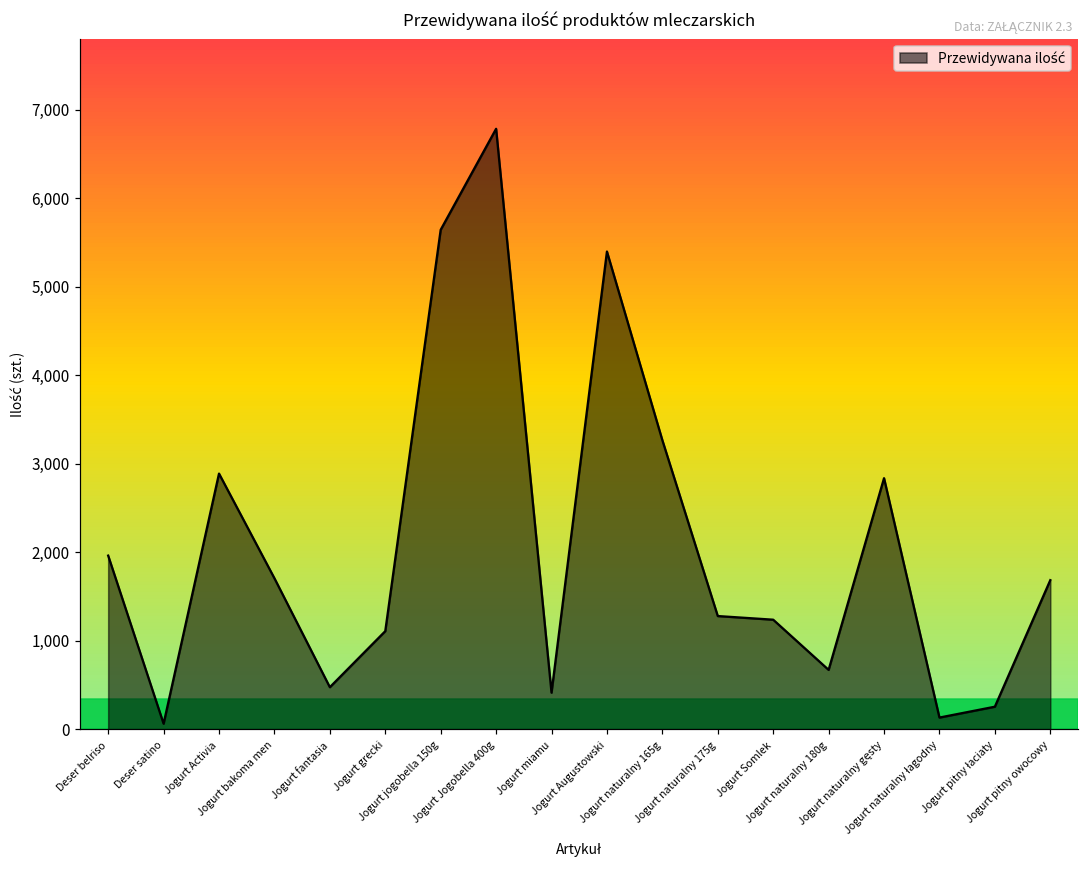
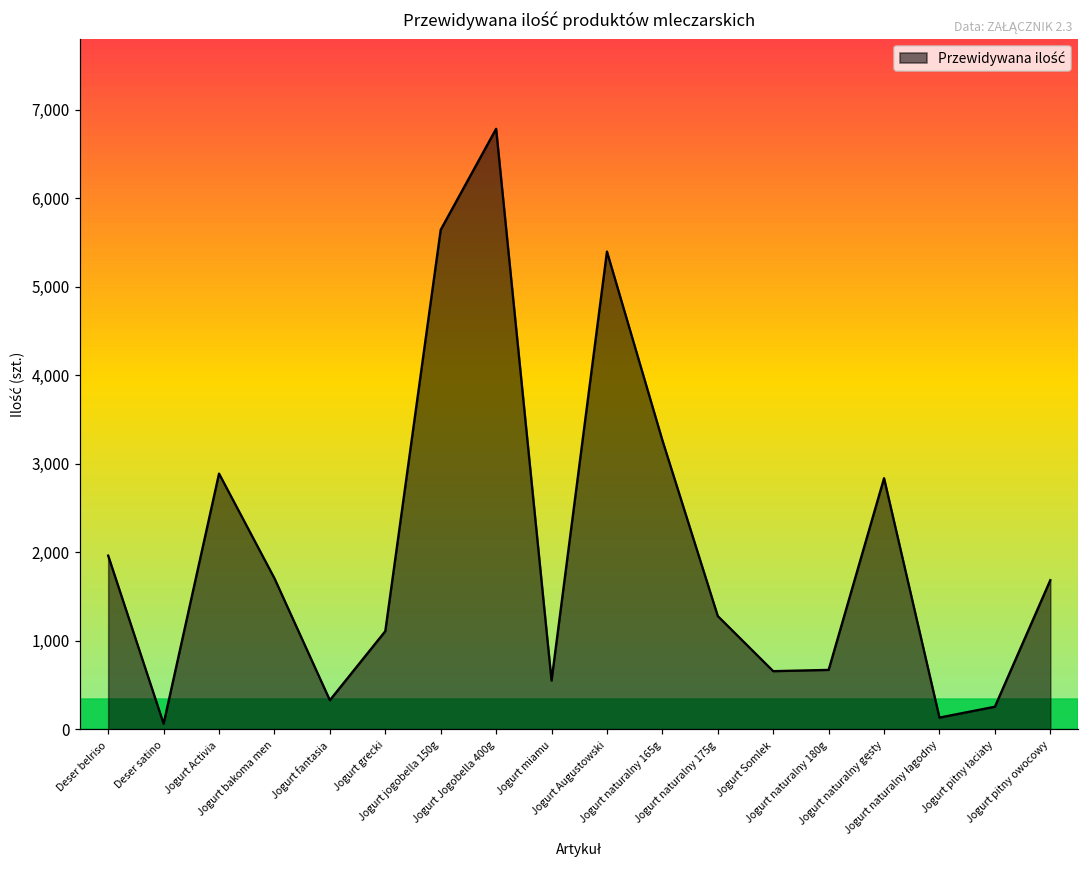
  {
    "Deser belriso": "2,000",
    "Deser satino": "100",
    "Jogurt Activia": "2,900",
    "Jogurt bakoma men": "1,700",
-   "Jogurt fantasia": "500",
+   "Jogurt fantasia": "300",
    "Jogurt grecki": "1,100",
    "Jogurt jogobella 150g": "5,600",
    "Jogurt Jogobella 400g": "6,800",
-   "Jogurt miamu": "400",
+   "Jogurt miamu": "600",
    "Jogurt Augustowski": "5,400",
    "Jogurt naturalny 165g": "3,300",
    "Jogurt naturalny 175g": "1,300",
-   "Jogurt Somlek": "1,200",
+   "Jogurt Somlek": "700",
    "Jogurt naturalny 180g": "700",
    "Jogurt naturalny gęsty": "2,800",
    "Jogurt naturalny łagodny": "100",
    "Jogurt pitny łaciaty": "300",
    "Jogurt pitny owocowy": "1,700"
  }
